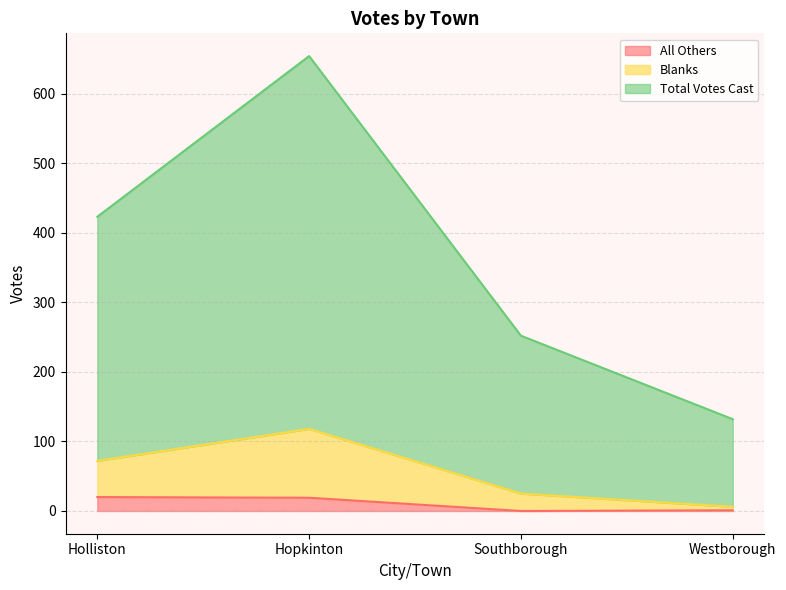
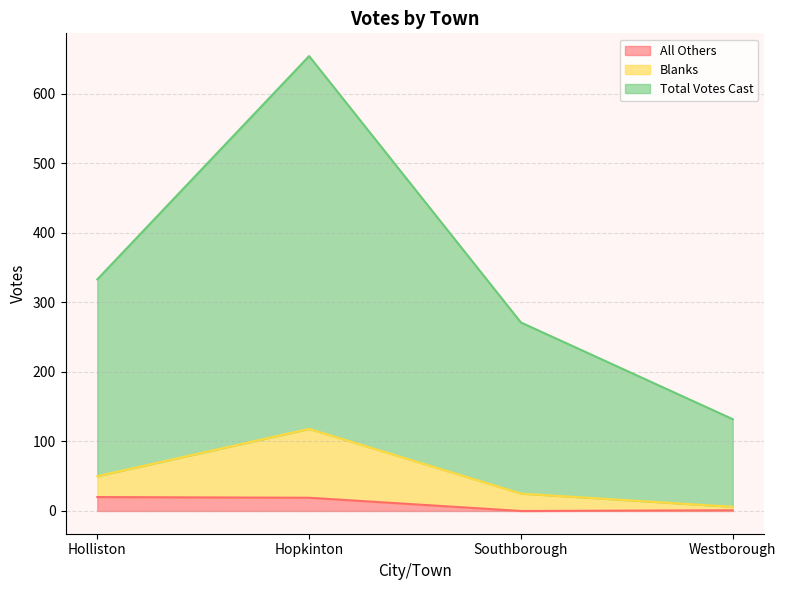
  {
    "All Others": {
      "Holliston": 20,
      "Hopkinton": 20,
      "Southborough": 0,
      "Westborough": 0
    },
    "Blanks": {
-     "Holliston": 50,
+     "Holliston": 30,
      "Hopkinton": 100,
      "Southborough": 30,
      "Westborough": 10
    },
    "Total Votes Cast": {
-     "Holliston": 350,
+     "Holliston": 280,
      "Hopkinton": 540,
-     "Southborough": 230,
+     "Southborough": 250,
      "Westborough": 130
    }
  }
